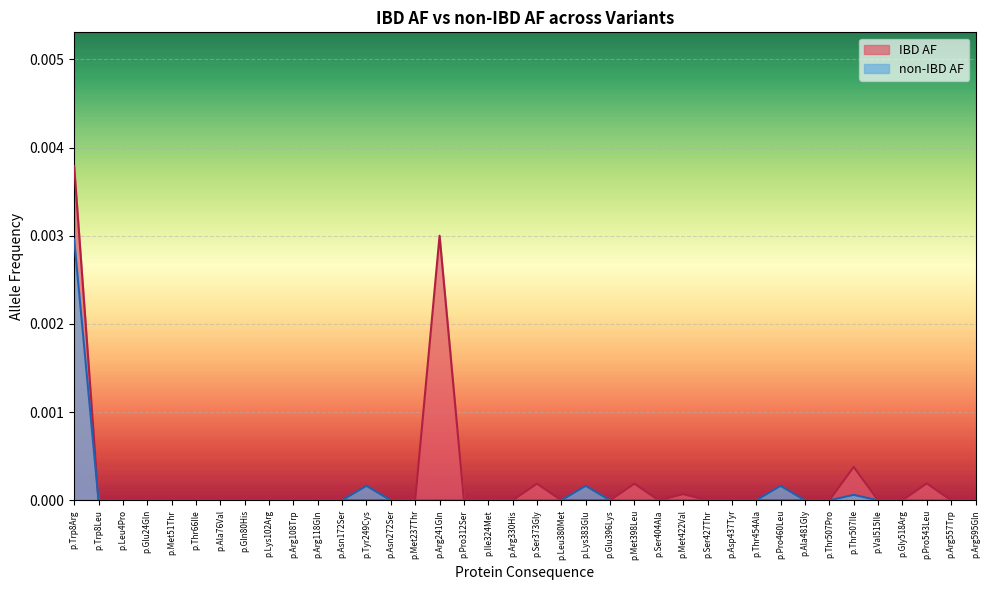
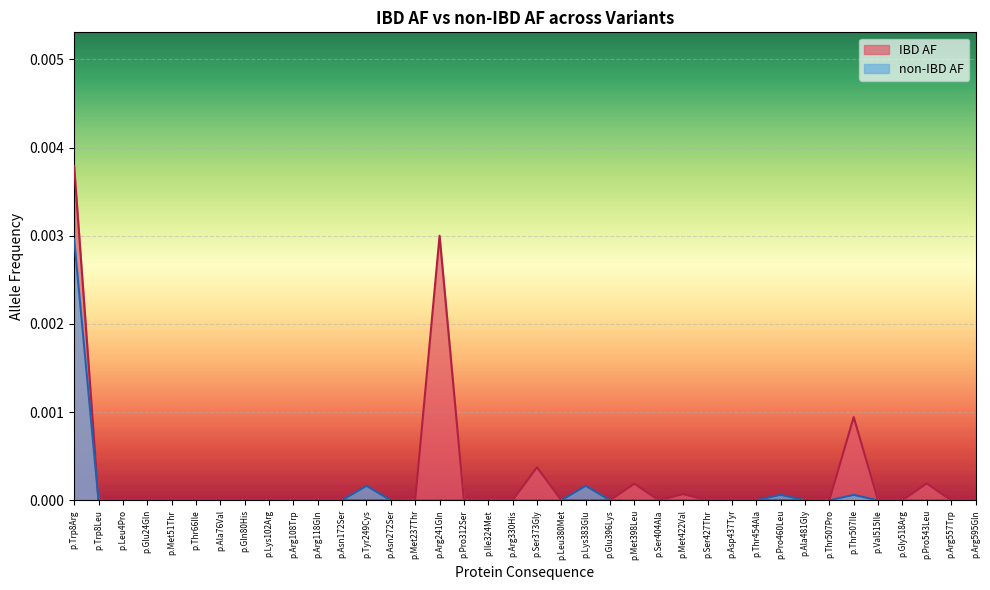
  {
    "IBD AF": {
      "p.Trp8Arg": 0.0038,
      "p.Tyr249Cys": 0.0000,
      "p.Arg241Gln": 0.0030,
-     "p.Ser373Gly": 0.0002,
+     "p.Ser373Gly": 0.0004,
      "p.Lys383Glu": 0.0000,
      "p.Met398Leu": 0.0002,
      "p.Met422Val": 0.0001,
      "p.Pro460Leu": 0.0000,
-     "p.Thr507Ile": 0.0004,
+     "p.Thr507Ile": 0.0009,
      "p.Pro543Leu": 0.0002
    },
    "non-IBD AF": {
      "p.Trp8Arg": 0.0030,
      "p.Tyr249Cys": 0.0002,
      "p.Arg241Gln": 0.0000,
      "p.Ser373Gly": 0.0000,
      "p.Lys383Glu": 0.0002,
      "p.Met398Leu": 0.0000,
      "p.Met422Val": 0.0000,
-     "p.Pro460Leu": 0.0002,
+     "p.Pro460Leu": 0.0001,
      "p.Thr507Ile": 0.0001,
      "p.Pro543Leu": 0.0000
    }
  }
